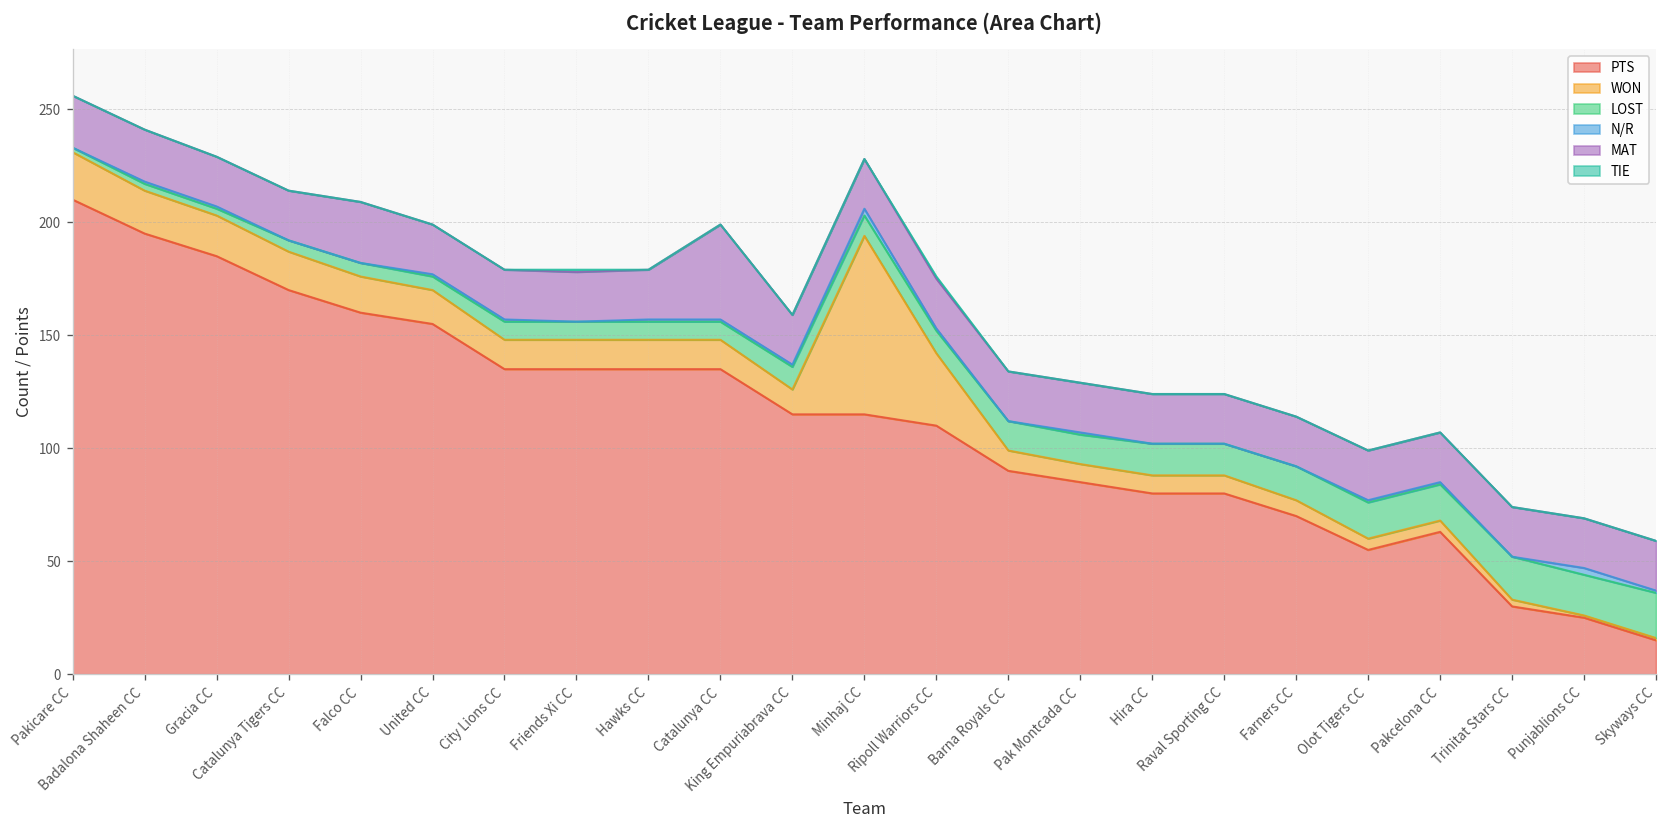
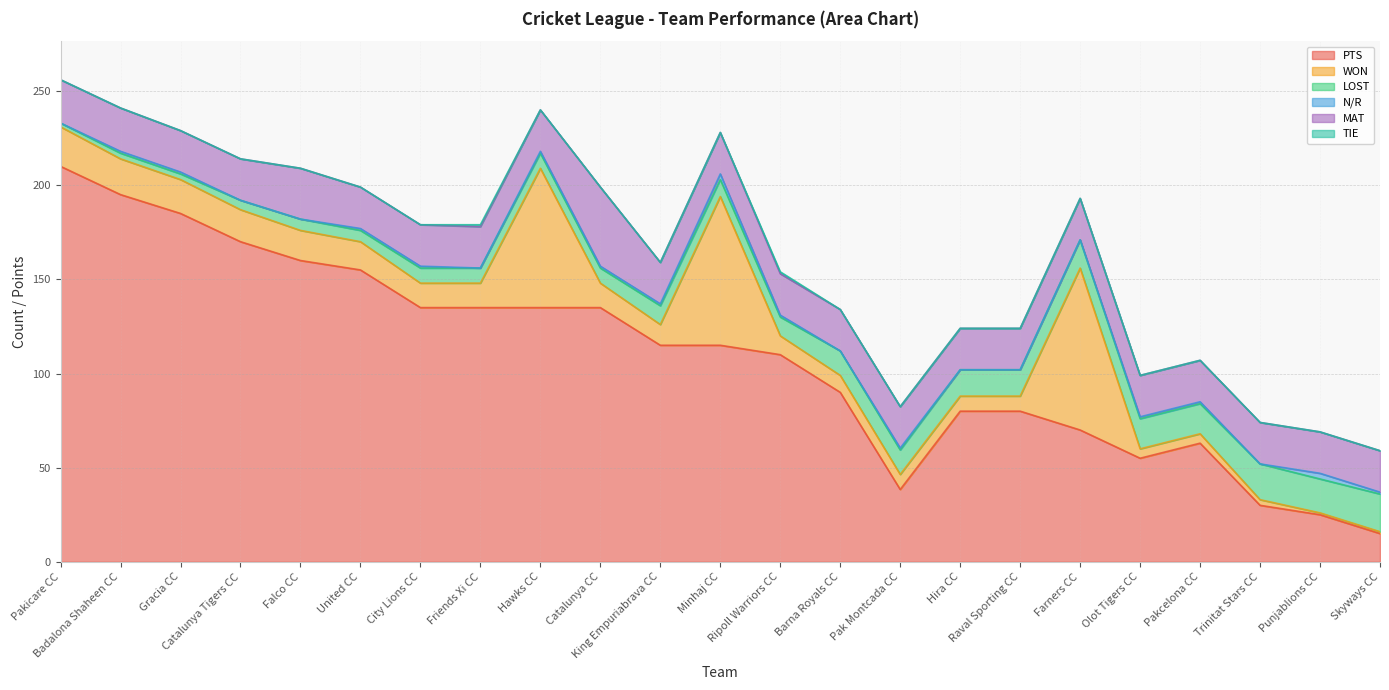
  {
    "PTS": {
      "Pakicare CC": 210,
      "Badalona Shaheen CC": 195,
      "Gracia CC": 185,
      "Catalunya Tigers CC": 170,
      "Falco CC": 160,
      "United CC": 155,
      "City Lions CC": 135,
      "Friends Xi CC": 135,
      "Hawks CC": 135,
      "Catalunya CC": 135,
      "King Empuriabrava CC": 115,
      "Minhaj CC": 115,
      "Ripoll Warriors CC": 110,
      "Barna Royals CC": 90,
-     "Pak Montcada CC": 85,
+     "Pak Montcada CC": 38,
      "Hira CC": 80,
      "Raval Sporting CC": 80,
      "Farners CC": 70,
      "Olot Tigers CC": 55,
      "Pakcelona CC": 63,
      "Trinitat Stars CC": 30
    },
    "WON": {
      "Pakicare CC": 21,
      "Badalona Shaheen CC": 19,
      "Gracia CC": 18,
      "Catalunya Tigers CC": 17,
      "Falco CC": 16,
      "United CC": 15,
      "City Lions CC": 13,
      "Friends Xi CC": 13,
-     "Hawks CC": 13,
+     "Hawks CC": 74,
      "Catalunya CC": 13,
      "King Empuriabrava CC": 11,
      "Minhaj CC": 79,
-     "Ripoll Warriors CC": 32,
+     "Ripoll Warriors CC": 10,
      "Barna Royals CC": 9,
      "Pak Montcada CC": 8,
      "Hira CC": 8,
      "Raval Sporting CC": 8,
-     "Farners CC": 7,
+     "Farners CC": 86,
      "Olot Tigers CC": 5,
      "Pakcelona CC": 5,
      "Trinitat Stars CC": 3
    },
    "N/R": {
      "Minhaj CC": 3,
      "Punjablions CC": 3
    }
  }
